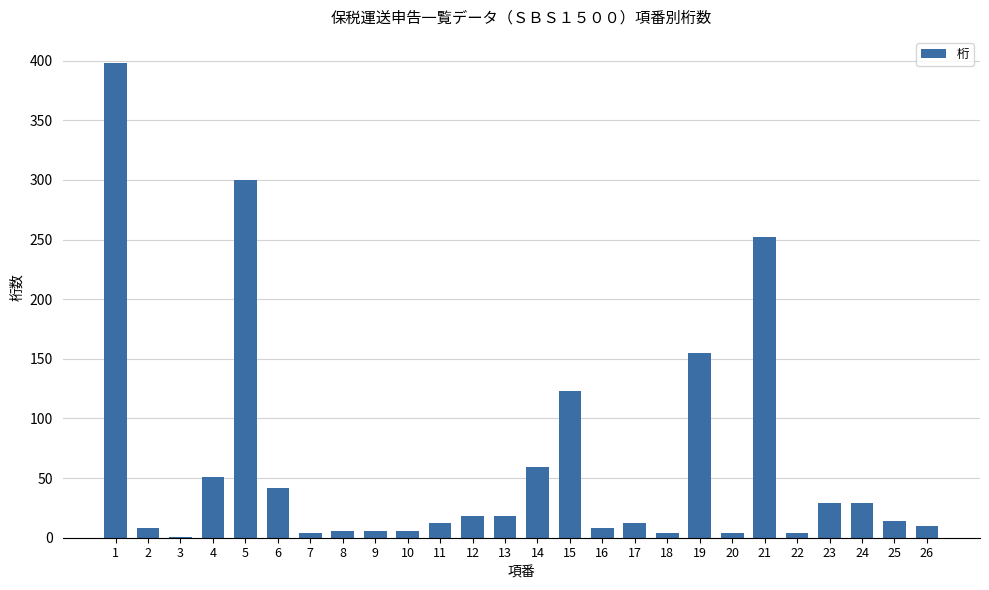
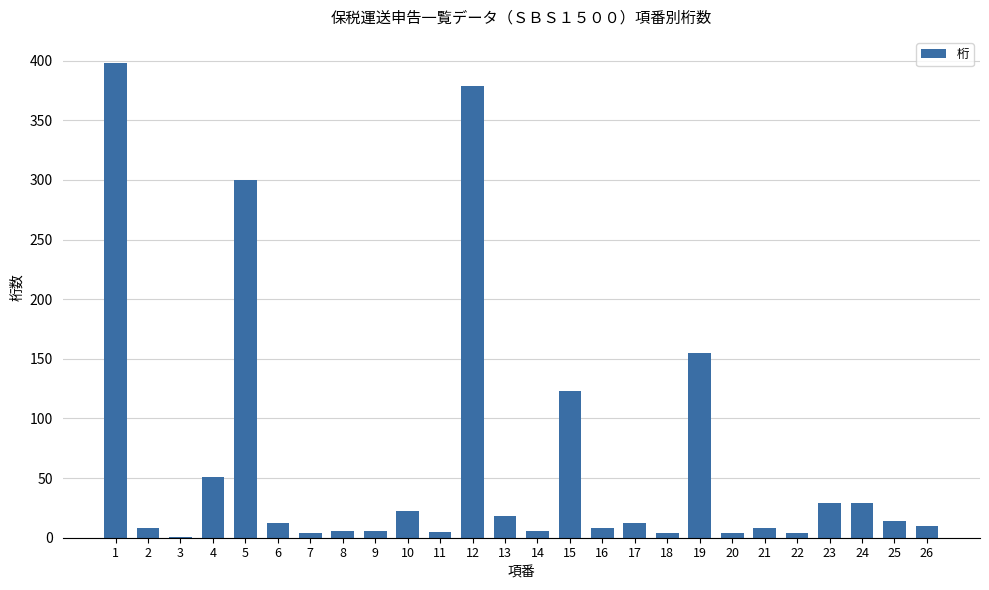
  {
    "1": 398,
    "2": 8,
    "4": 51,
    "5": 300,
-   "6": 42,
+   "6": 12,
    "7": 4,
    "8": 6,
    "9": 6,
-   "10": 6,
-   "11": 12,
-   "12": 18,
+   "10": 22,
+   "11": 5,
+   "12": 379,
    "13": 18,
-   "14": 59,
+   "14": 6,
    "15": 123,
    "16": 8,
    "17": 12,
    "18": 4,
    "19": 155,
    "20": 4,
-   "21": 252,
+   "21": 8,
    "22": 4,
    "23": 29,
    "24": 29,
    "25": 14,
    "26": 10
  }
